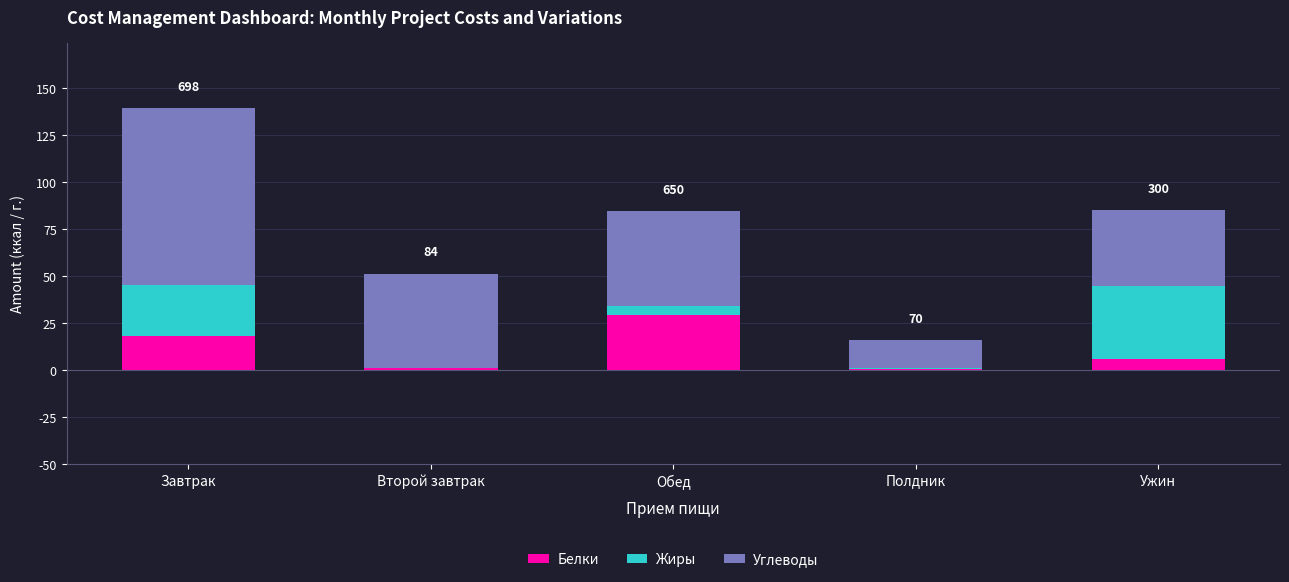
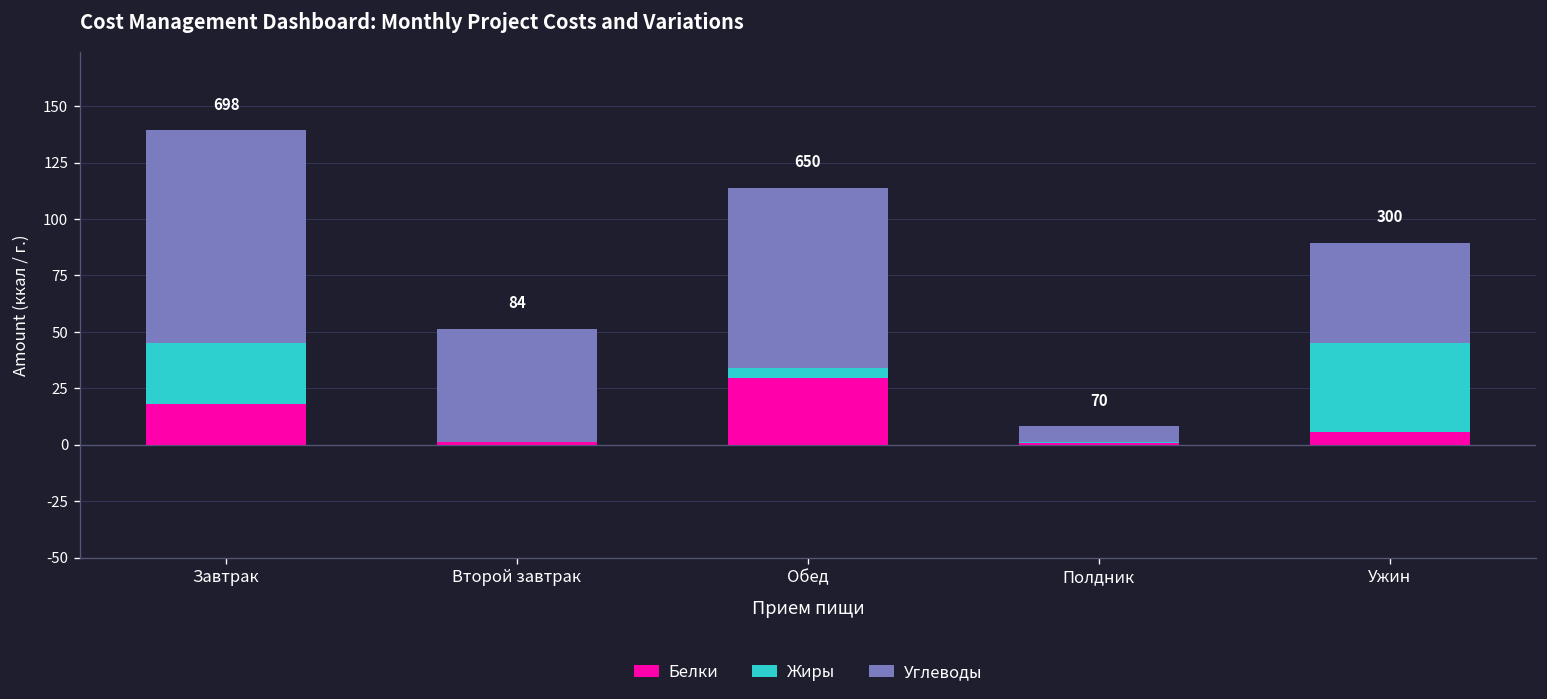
  {
    "Белки": {
      "Завтрак": 18,
      "Обед": 29,
      "Ужин": 6
    },
    "Жиры": {
      "Завтрак": 27,
      "Второй завтрак": 0,
      "Обед": 5,
      "Ужин": 39
    },
    "Углеводы": {
-     "Обед": 51,
-     "Полдник": 15,
-     "Ужин": 40
+     "Обед": 80,
+     "Полдник": 7,
+     "Ужин": 44
    }
  }
